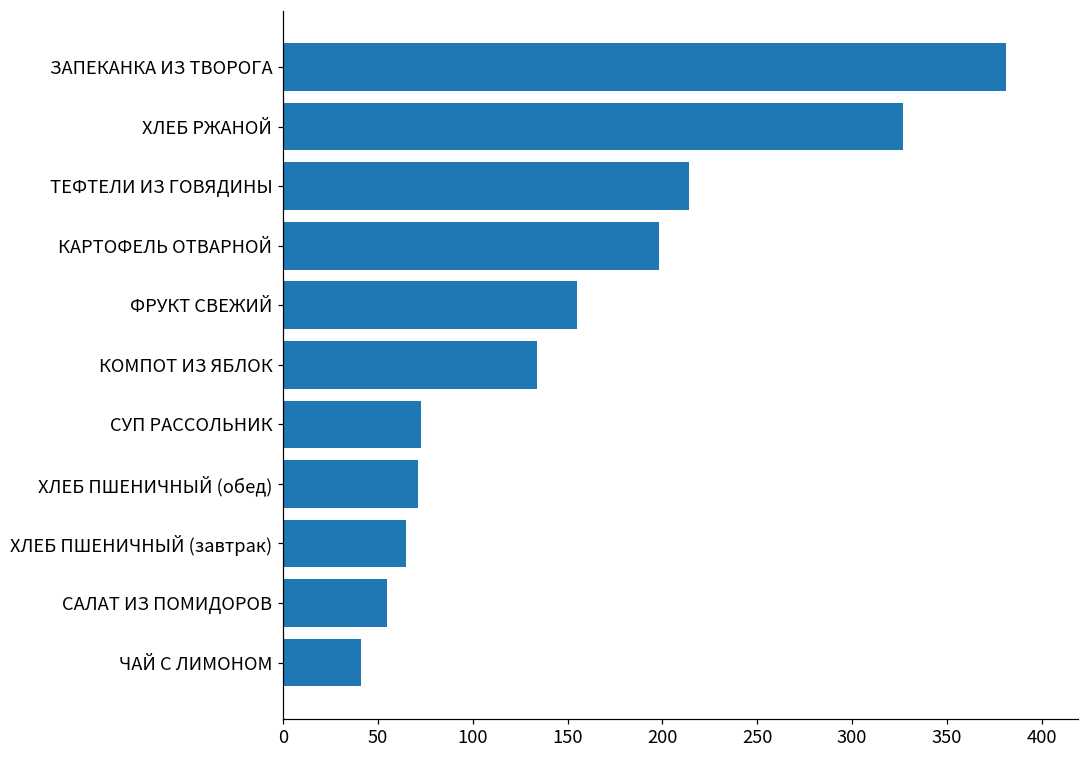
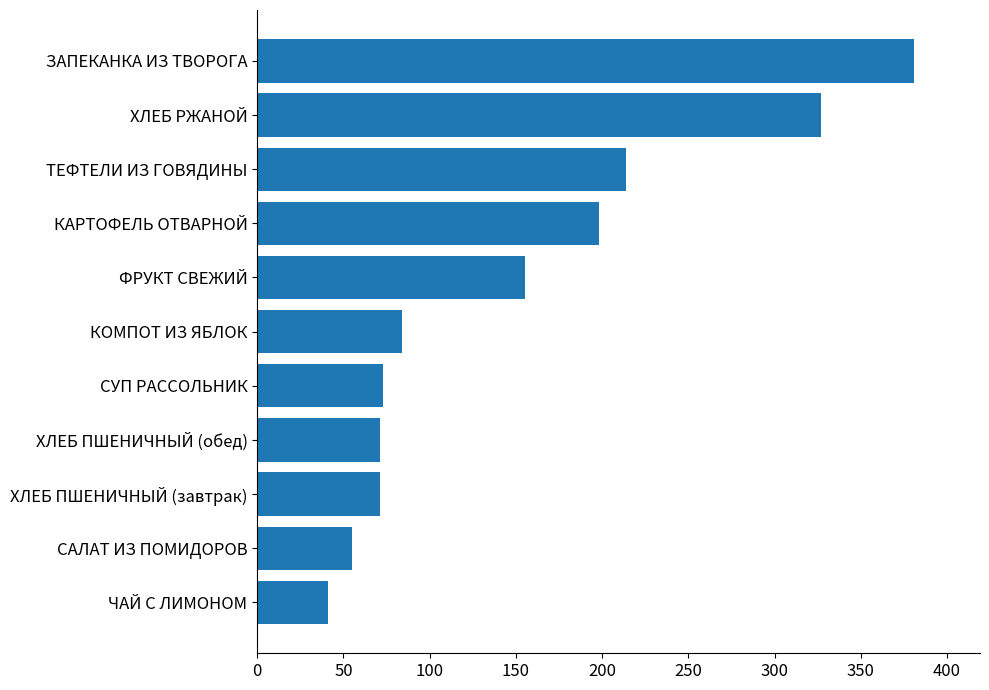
  {
    "ЗАПЕКАНКА ИЗ ТВОРОГА": 381,
    "ХЛЕБ РЖАНОЙ": 327,
    "ТЕФТЕЛИ ИЗ ГОВЯДИНЫ": 214,
    "КАРТОФЕЛЬ ОТВАРНОЙ": 198,
    "ФРУКТ СВЕЖИЙ": 155,
-   "КОМПОТ ИЗ ЯБЛОК": 134,
+   "КОМПОТ ИЗ ЯБЛОК": 84,
    "СУП РАССОЛЬНИК": 73,
    "ХЛЕБ ПШЕНИЧНЫЙ (обед)": 71,
-   "ХЛЕБ ПШЕНИЧНЫЙ (завтрак)": 65,
+   "ХЛЕБ ПШЕНИЧНЫЙ (завтрак)": 71,
    "САЛАТ ИЗ ПОМИДОРОВ": 55,
    "ЧАЙ С ЛИМОНОМ": 41
  }
